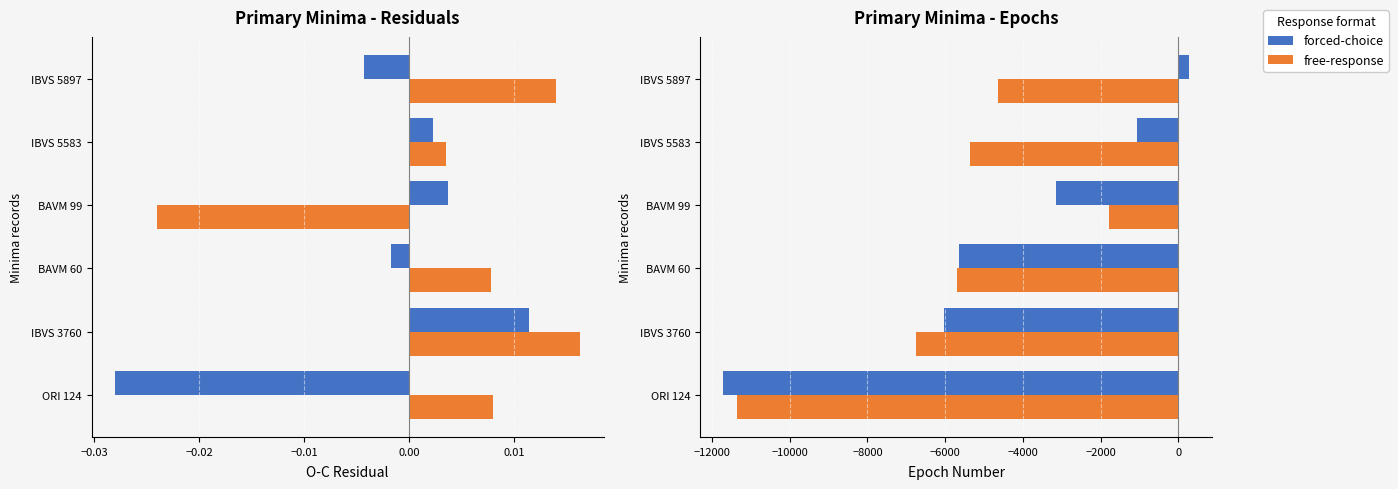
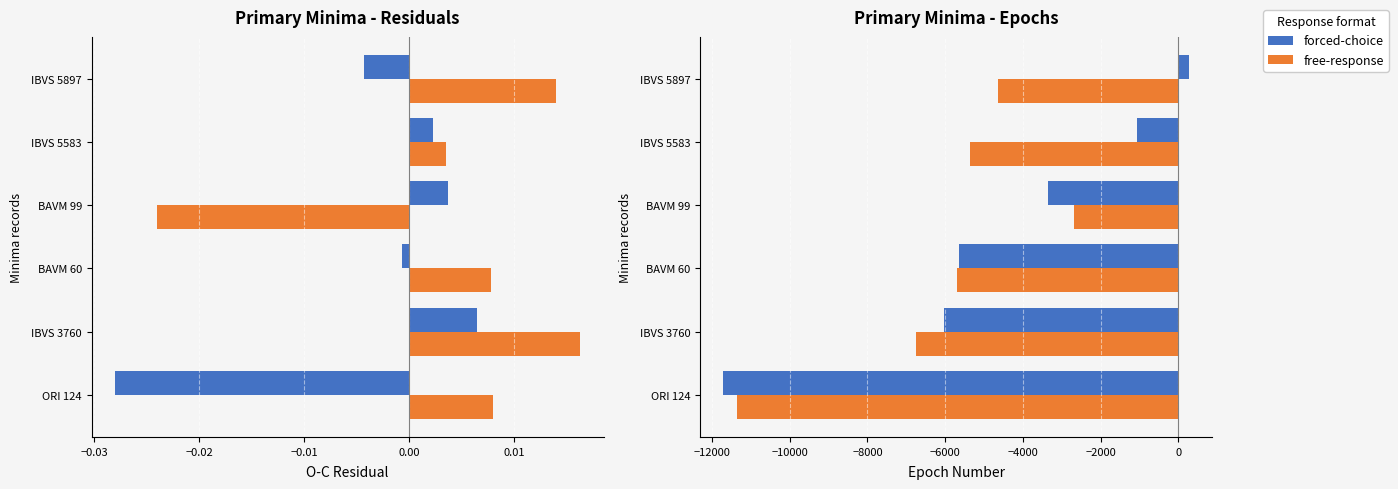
  {
    "Primary Minima - Residuals": {
      "forced-choice": {
        "IBVS 5897": -0.0043,
        "IBVS 5583": 0.0023,
        "BAVM 99": 0.0037,
-       "BAVM 60": -0.0017,
-       "IBVS 3760": 0.0114,
+       "BAVM 60": -0.0007,
+       "IBVS 3760": 0.0065,
        "ORI 124": -0.0280
      },
      "free-response": {
        "IBVS 5897": 0.0140,
        "IBVS 5583": 0.0035,
        "BAVM 99": -0.0240,
        "BAVM 60": 0.0078,
        "IBVS 3760": 0.0163,
        "ORI 124": 0.0080
      }
    },
    "Primary Minima - Epochs": {
      "forced-choice": {
        "IBVS 5897": 300,
        "IBVS 5583": -1100,
-       "BAVM 99": -3100,
+       "BAVM 99": -3400,
        "BAVM 60": -5600,
        "IBVS 3760": -6000,
        "ORI 124": -11700
      },
      "free-response": {
        "IBVS 5897": -4700,
        "IBVS 5583": -5400,
-       "BAVM 99": -1800,
+       "BAVM 99": -2700,
        "BAVM 60": -5700,
        "IBVS 3760": -6700,
        "ORI 124": -11400
      }
    }
  }
